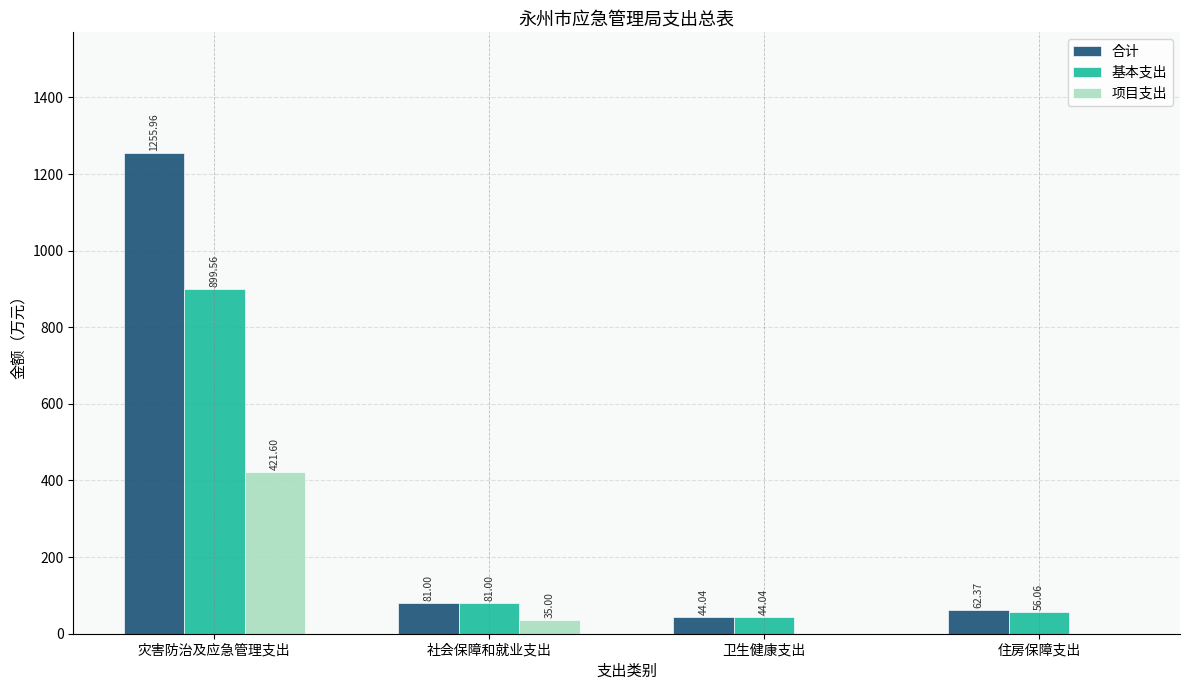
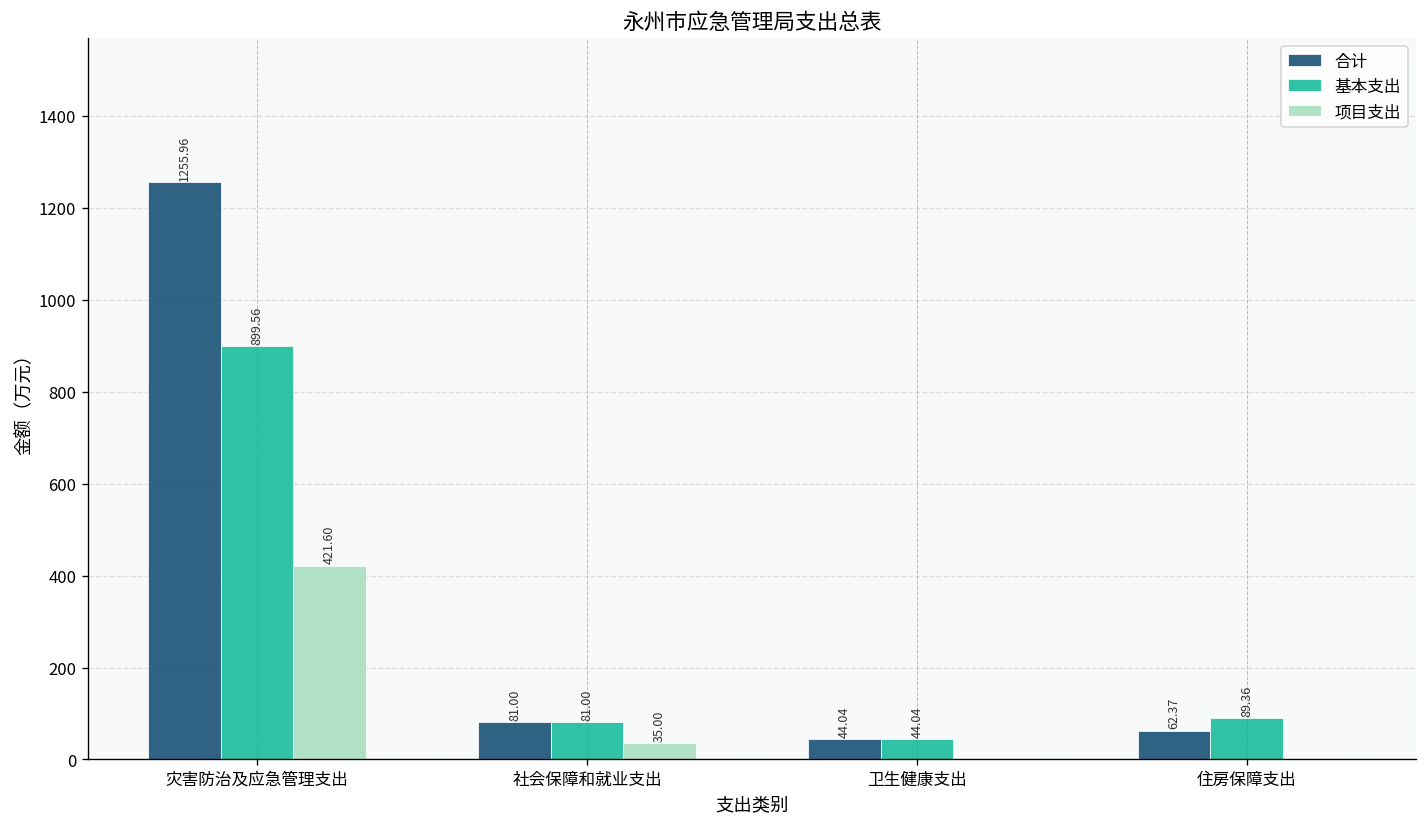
  {
    "合计": {
      "灾害防治及应急管理支出": 1255.96,
      "社会保障和就业支出": 81.00,
      "卫生健康支出": 44.04,
      "住房保障支出": 62.37
    },
    "基本支出": {
      "灾害防治及应急管理支出": 899.56,
      "社会保障和就业支出": 81.00,
      "卫生健康支出": 44.04,
-     "住房保障支出": 56.06
+     "住房保障支出": 89.36
    },
    "项目支出": {
      "灾害防治及应急管理支出": 421.60,
      "社会保障和就业支出": 35.00
    }
  }
